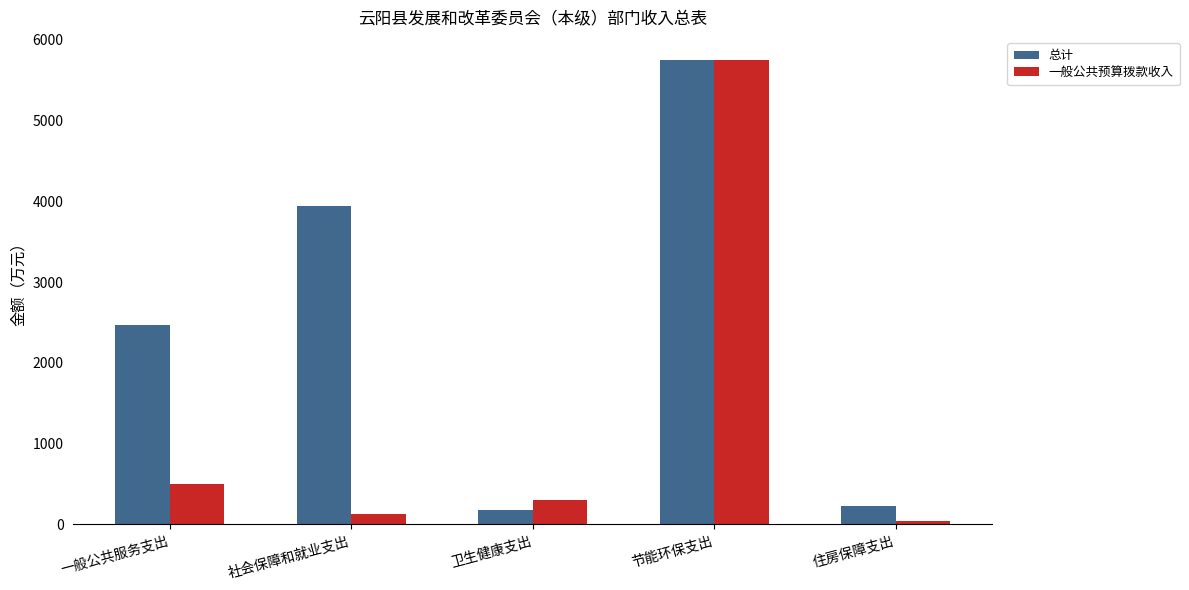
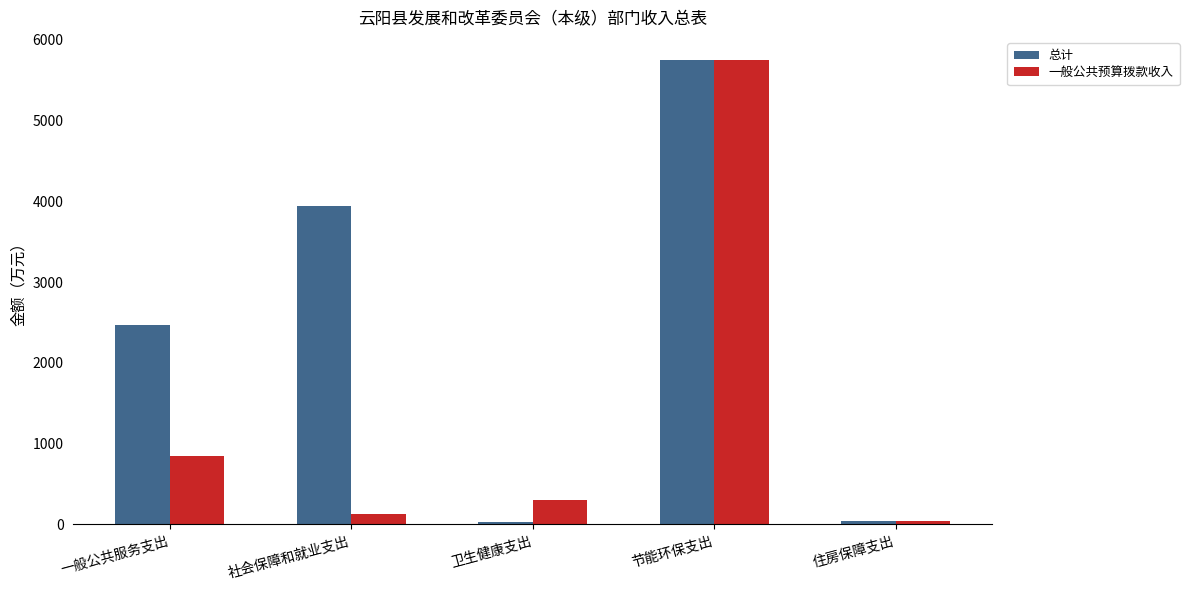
  {
    "总计": {
      "一般公共服务支出": 2500,
      "社会保障和就业支出": 3900,
-     "卫生健康支出": 200,
+     "卫生健康支出": 0,
      "节能环保支出": 5700,
-     "住房保障支出": 200
+     "住房保障支出": 0
    },
    "一般公共预算拨款收入": {
-     "一般公共服务支出": 500,
+     "一般公共服务支出": 900,
      "社会保障和就业支出": 100,
      "卫生健康支出": 300,
      "节能环保支出": 5700,
      "住房保障支出": 0
    }
  }
